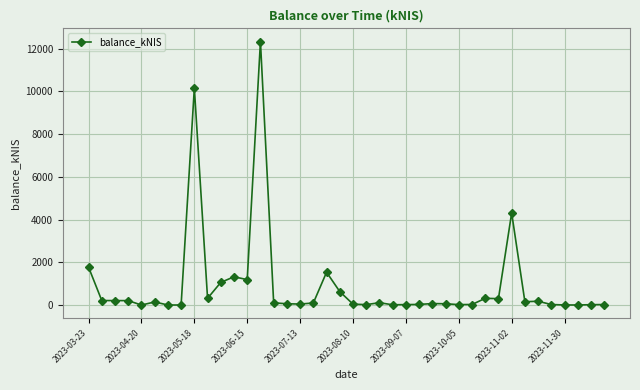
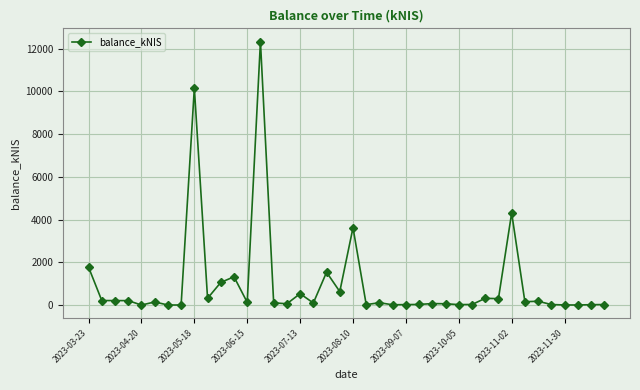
  {
    "2023-03-23": 1800,
    "2023-04-20": 0,
    "2023-05-18": 10200,
-   "2023-06-15": 1200,
-   "2023-07-13": 0,
-   "2023-08-10": 0,
+   "2023-06-15": 100,
+   "2023-07-13": 500,
+   "2023-08-10": 3600,
    "2023-09-07": 0,
    "2023-10-05": 0,
    "2023-11-02": 4300,
    "2023-11-30": 0
  }
